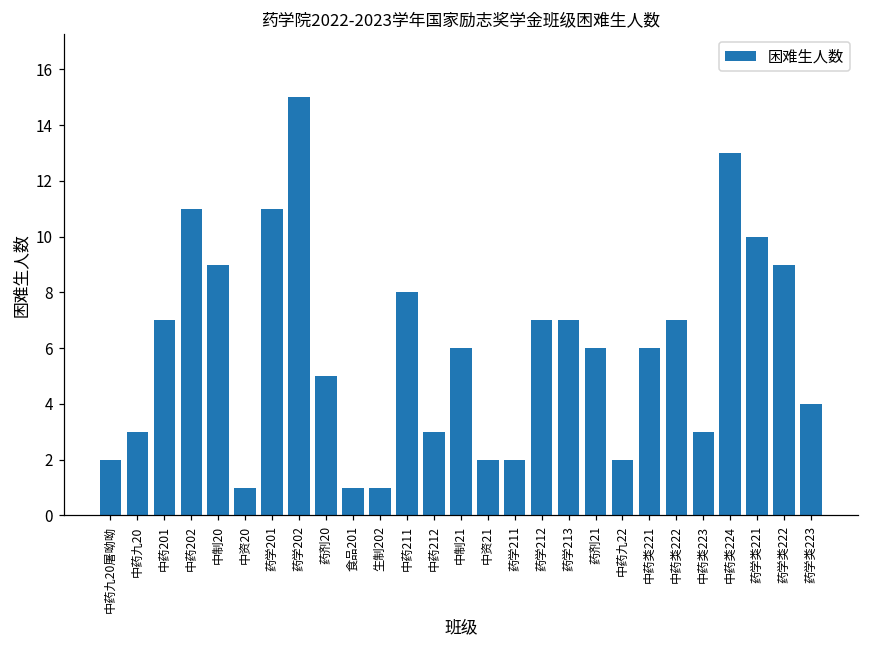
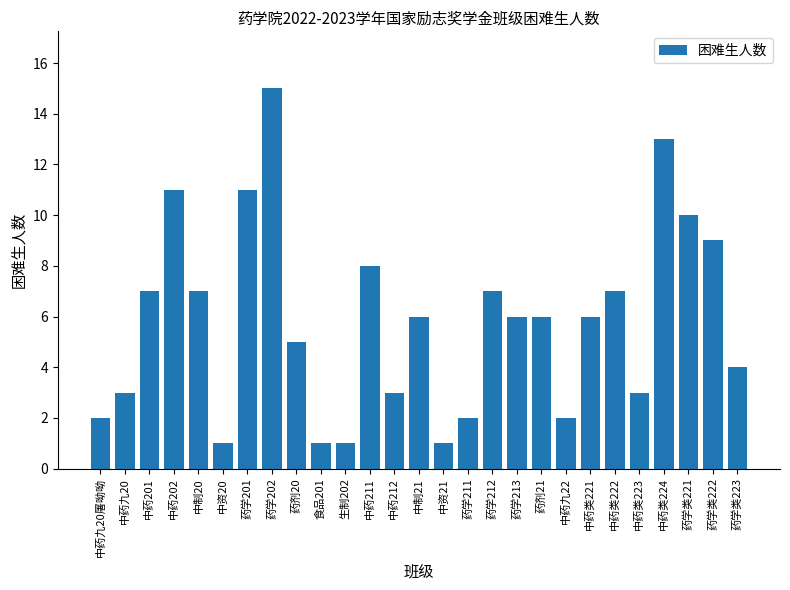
  {
    "中药九20屠呦呦": 2,
    "中药九20": 3,
    "中药201": 7,
    "中药202": 11,
-   "中制20": 9,
+   "中制20": 7,
    "中资20": 1,
    "药学201": 11,
    "药学202": 15,
    "药剂20": 5,
    "食品201": 1,
    "生制202": 1,
    "中药211": 8,
    "中药212": 3,
    "中制21": 6,
-   "中资21": 2,
+   "中资21": 1,
    "药学211": 2,
    "药学212": 7,
-   "药学213": 7,
+   "药学213": 6,
    "药剂21": 6,
    "中药九22": 2,
    "中药类221": 6,
    "中药类222": 7,
    "中药类223": 3,
    "中药类224": 13,
    "药学类221": 10,
    "药学类222": 9,
    "药学类223": 4
  }
